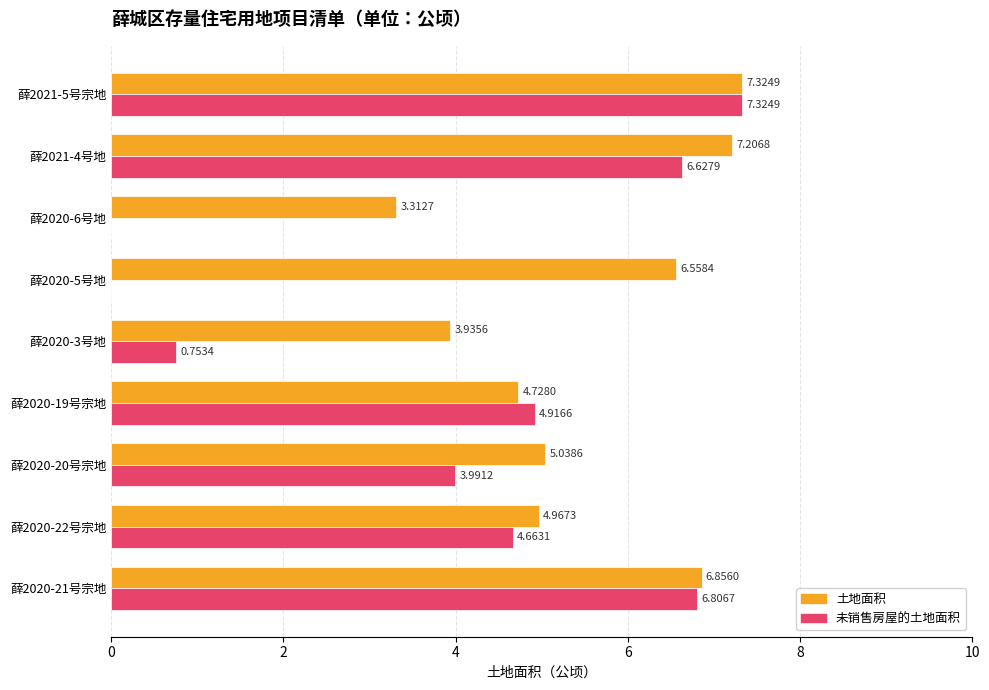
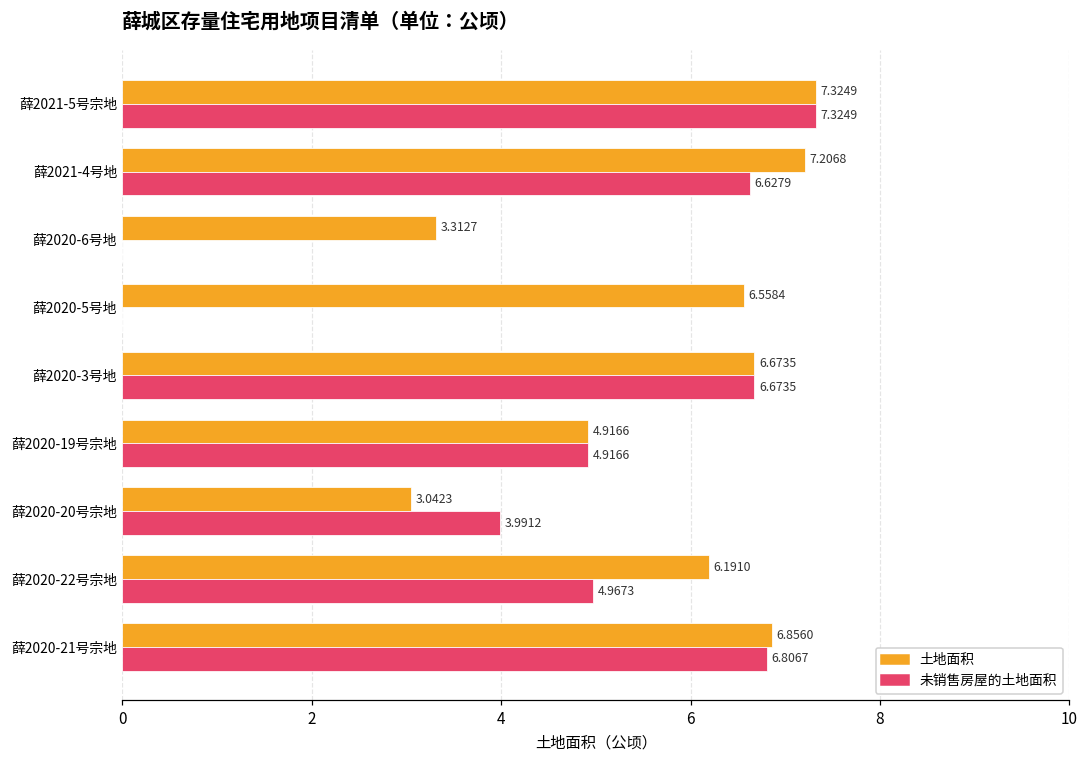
  {
    "土地面积": {
      "薛2021-5号宗地": 7.3249,
      "薛2021-4号地": 7.2068,
      "薛2020-6号地": 3.3127,
      "薛2020-5号地": 6.5584,
-     "薛2020-3号地": 3.9356,
-     "薛2020-19号宗地": 4.7280,
-     "薛2020-20号宗地": 5.0386,
-     "薛2020-22号宗地": 4.9673,
+     "薛2020-3号地": 6.6735,
+     "薛2020-19号宗地": 4.9166,
+     "薛2020-20号宗地": 3.0423,
+     "薛2020-22号宗地": 6.1910,
      "薛2020-21号宗地": 6.8560
    },
    "未销售房屋的土地面积": {
      "薛2021-5号宗地": 7.3249,
      "薛2021-4号地": 6.6279,
-     "薛2020-3号地": 0.7534,
+     "薛2020-3号地": 6.6735,
      "薛2020-19号宗地": 4.9166,
      "薛2020-20号宗地": 3.9912,
-     "薛2020-22号宗地": 4.6631,
+     "薛2020-22号宗地": 4.9673,
      "薛2020-21号宗地": 6.8067
    }
  }
